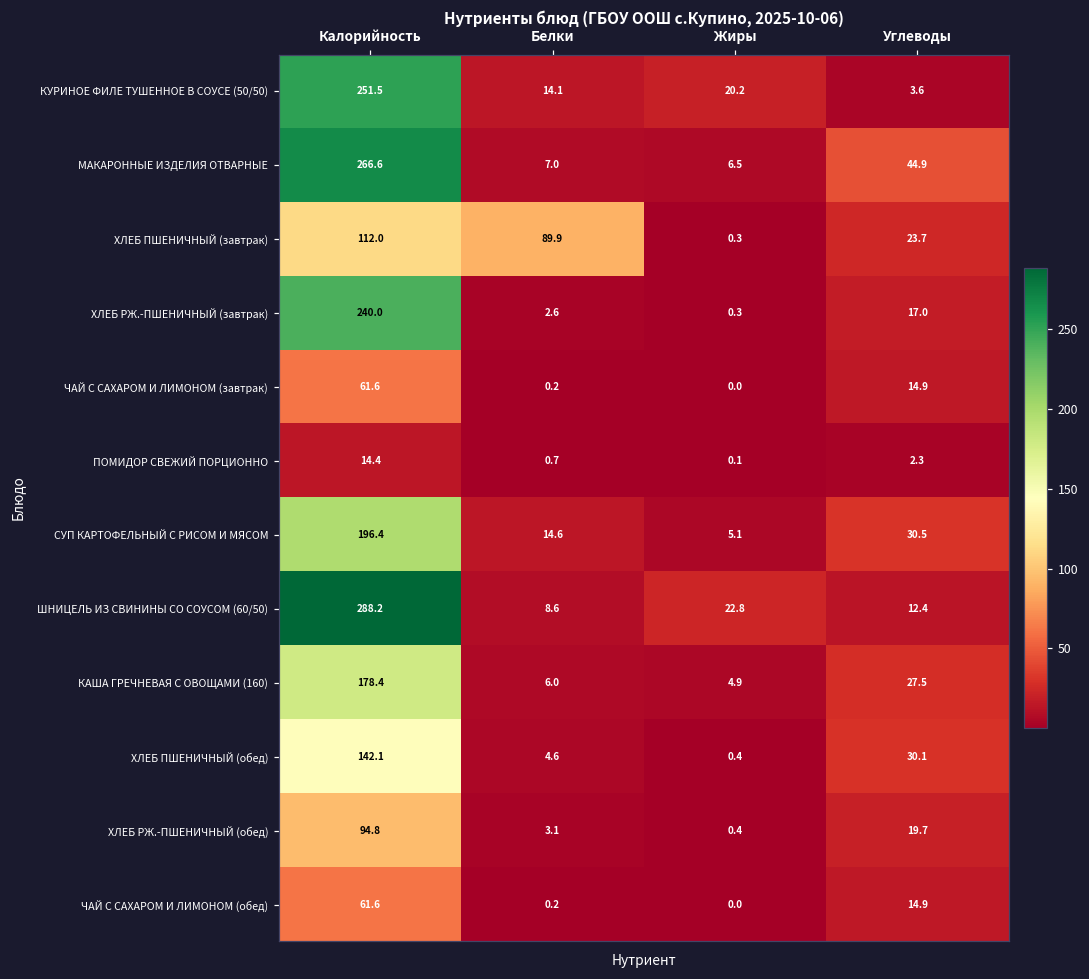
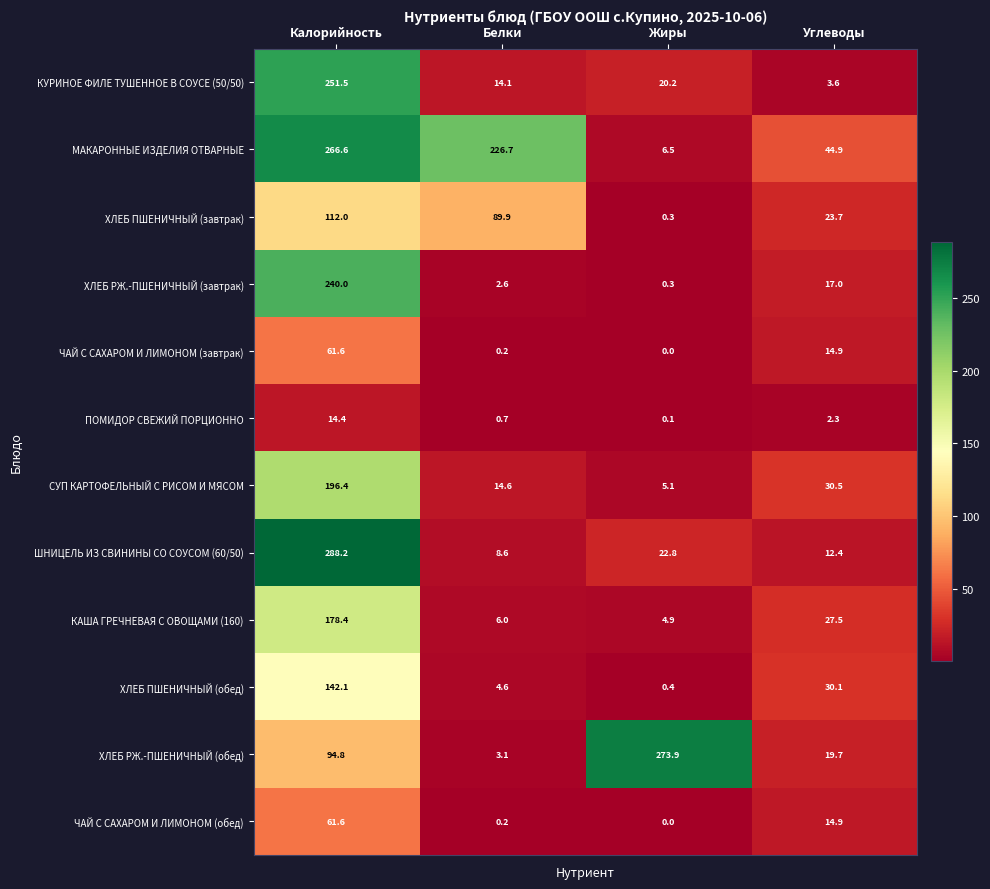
  {
    "КУРИНОЕ ФИЛЕ ТУШЕННОЕ В СОУСЕ (50/50)": {
      "Калорийность": 251.5,
      "Белки": 14.1,
      "Жиры": 20.2,
      "Углеводы": 3.6
    },
    "МАКАРОННЫЕ ИЗДЕЛИЯ ОТВАРНЫЕ": {
      "Калорийность": 266.6,
-     "Белки": 7.0,
+     "Белки": 226.7,
      "Жиры": 6.5,
      "Углеводы": 44.9
    },
    "ХЛЕБ ПШЕНИЧНЫЙ (завтрак)": {
      "Калорийность": 112.0,
      "Белки": 89.9,
      "Жиры": 0.3,
      "Углеводы": 23.7
    },
    "ХЛЕБ РЖ.-ПШЕНИЧНЫЙ (завтрак)": {
      "Калорийность": 240.0,
      "Белки": 2.6,
      "Жиры": 0.3,
      "Углеводы": 17.0
    },
    "ЧАЙ С САХАРОМ И ЛИМОНОМ (завтрак)": {
      "Калорийность": 61.6,
      "Белки": 0.2,
      "Жиры": 0.0,
      "Углеводы": 14.9
    },
    "ПОМИДОР СВЕЖИЙ ПОРЦИОННО": {
      "Калорийность": 14.4,
      "Белки": 0.7,
      "Жиры": 0.1,
      "Углеводы": 2.3
    },
    "СУП КАРТОФЕЛЬНЫЙ С РИСОМ И МЯСОМ": {
      "Калорийность": 196.4,
      "Белки": 14.6,
      "Жиры": 5.1,
      "Углеводы": 30.5
    },
    "ШНИЦЕЛЬ ИЗ СВИНИНЫ СО СОУСОМ (60/50)": {
      "Калорийность": 288.2,
      "Белки": 8.6,
      "Жиры": 22.8,
      "Углеводы": 12.4
    },
    "КАША ГРЕЧНЕВАЯ С ОВОЩАМИ (160)": {
      "Калорийность": 178.4,
      "Белки": 6.0,
      "Жиры": 4.9,
      "Углеводы": 27.5
    },
    "ХЛЕБ ПШЕНИЧНЫЙ (обед)": {
      "Калорийность": 142.1,
      "Белки": 4.6,
      "Жиры": 0.4,
      "Углеводы": 30.1
    },
    "ХЛЕБ РЖ.-ПШЕНИЧНЫЙ (обед)": {
      "Калорийность": 94.8,
      "Белки": 3.1,
-     "Жиры": 0.4,
+     "Жиры": 273.9,
      "Углеводы": 19.7
    },
    "ЧАЙ С САХАРОМ И ЛИМОНОМ (обед)": {
      "Калорийность": 61.6,
      "Белки": 0.2,
      "Жиры": 0.0,
      "Углеводы": 14.9
    }
  }
